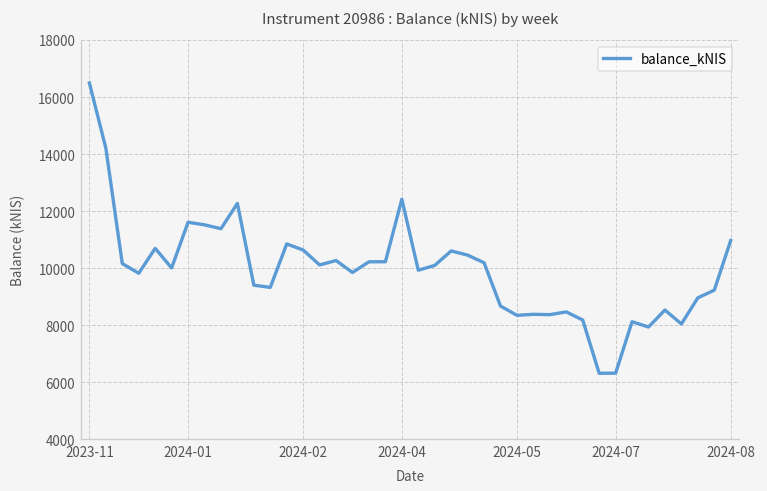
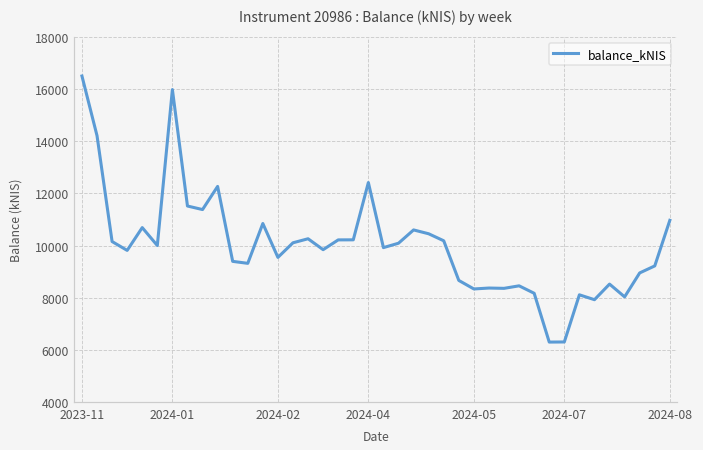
  {
    "2023-11": 16500,
-   "2024-01": 11600,
-   "2024-02": 10600,
+   "2024-01": 16000,
+   "2024-02": 9600,
    "2024-04": 12400,
    "2024-05": 8300,
    "2024-07": 6300,
    "2024-08": 11000
  }
